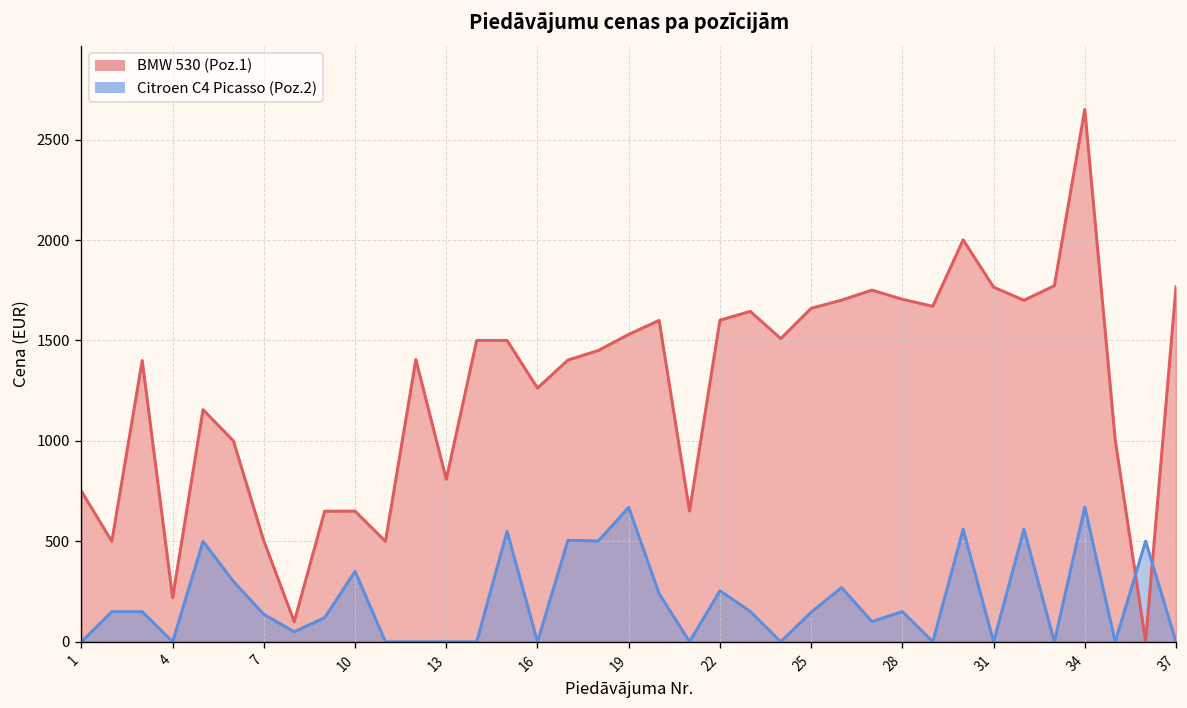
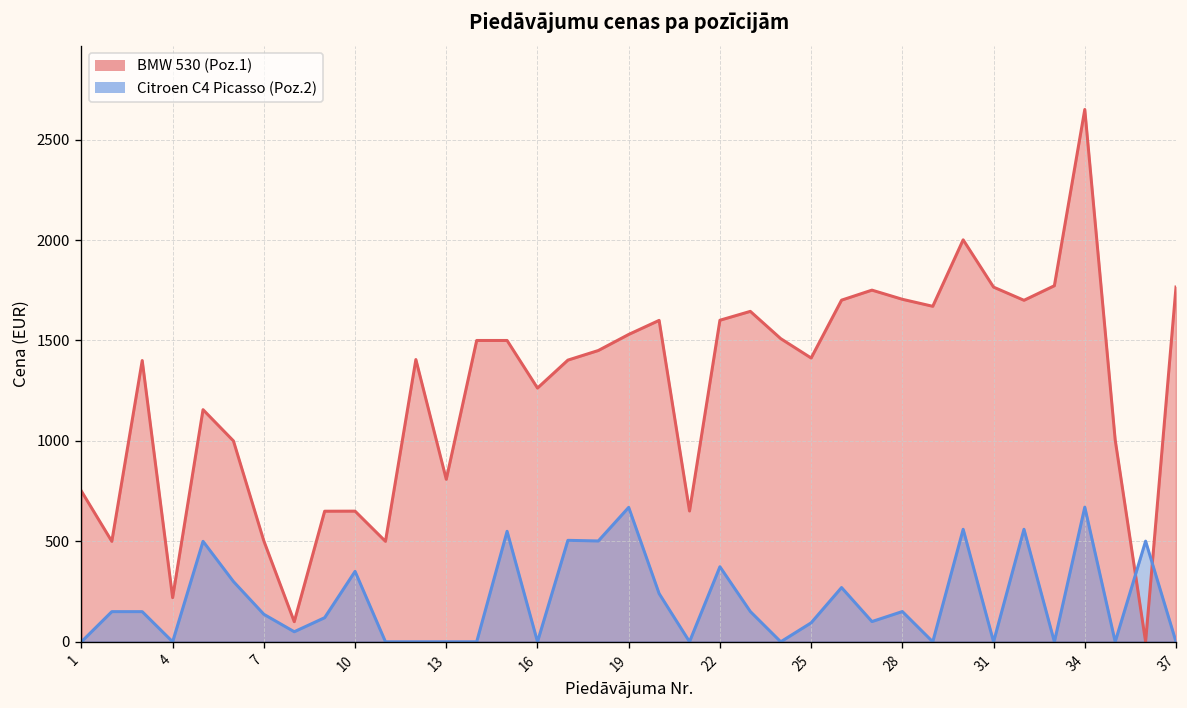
  {
    "BMW 530 (Poz.1)": {
      "1": 750,
      "4": 220,
      "7": 500,
      "10": 650,
      "13": 810,
      "16": 1260,
      "19": 1530,
      "22": 1600,
-     "25": 1660,
+     "25": 1410,
      "28": 1710,
      "31": 1770,
      "34": 2650,
      "37": 1770
    },
    "Citroen C4 Picasso (Poz.2)": {
      "1": 0,
      "4": 0,
      "7": 140,
      "10": 350,
      "13": 0,
      "16": 0,
      "19": 670,
-     "22": 250,
-     "25": 150,
+     "22": 370,
+     "25": 90,
      "28": 150,
      "31": 0,
      "34": 670,
      "37": 0
    }
  }
